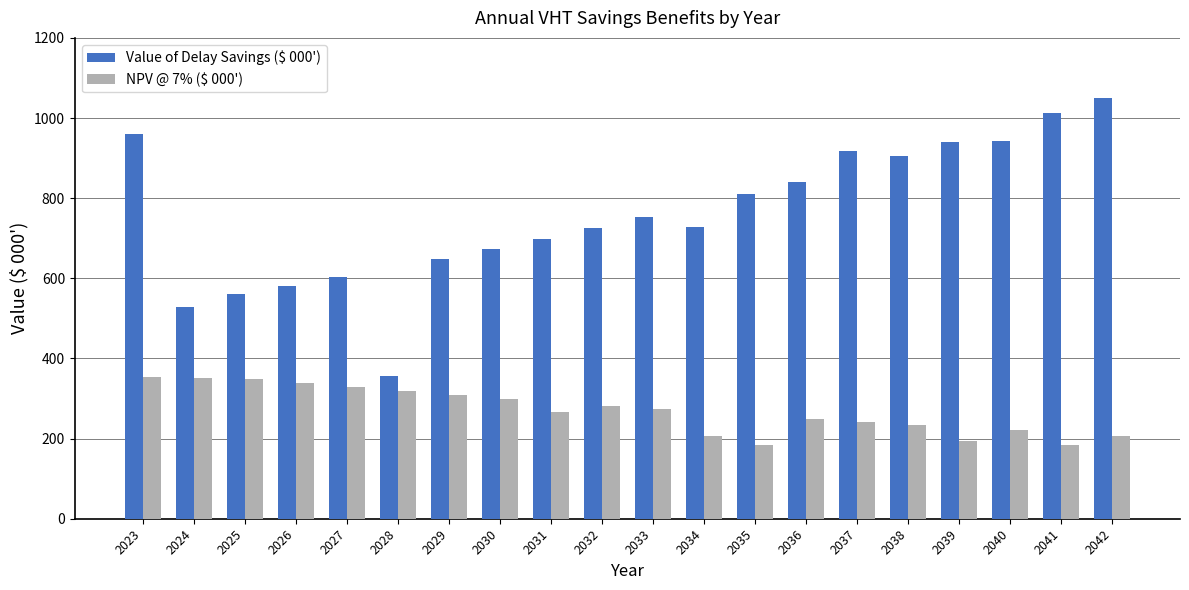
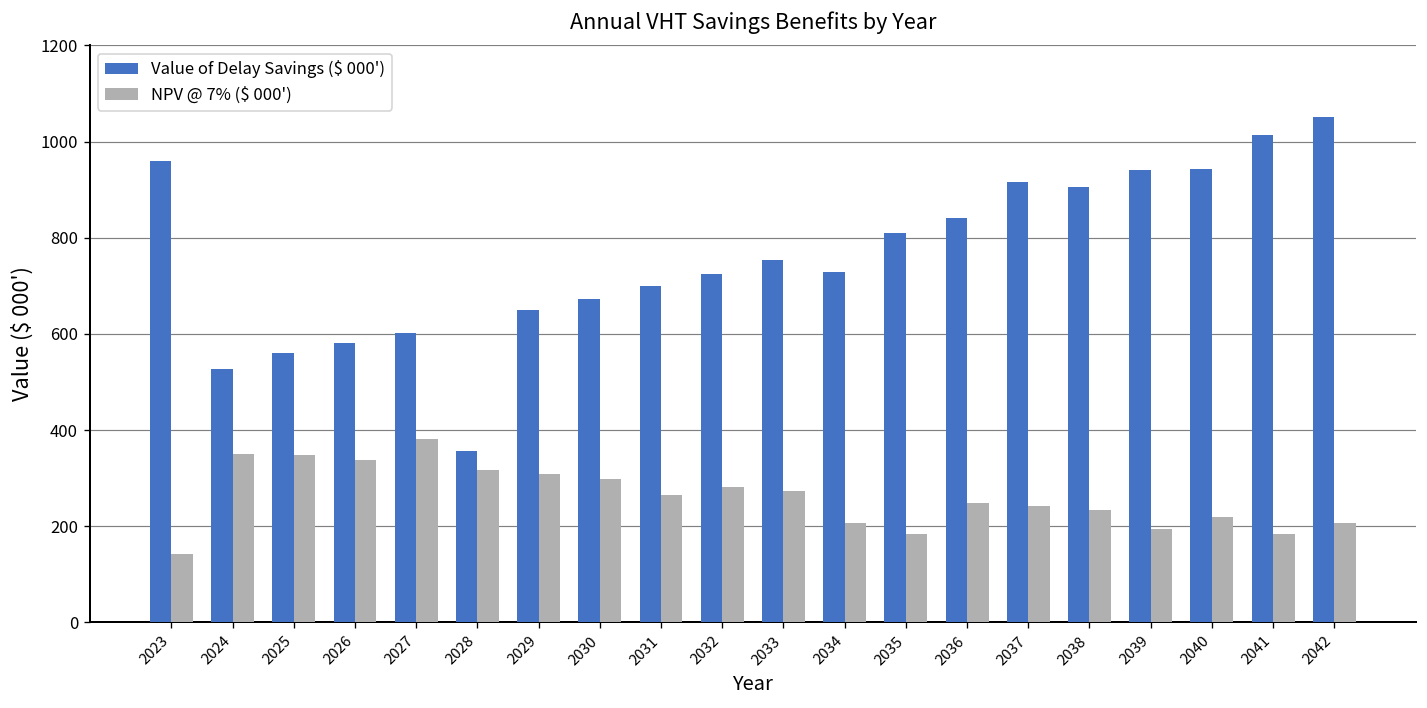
  {
    "Value of Delay Savings ($ 000')": {
      "2023": 960,
      "2024": 530,
      "2025": 560,
      "2026": 580,
      "2027": 600,
      "2028": 360,
      "2029": 650,
      "2030": 670,
      "2031": 700,
      "2032": 730,
      "2033": 750,
      "2034": 730,
      "2035": 810,
      "2036": 840,
      "2037": 920,
      "2038": 910,
      "2039": 940,
      "2040": 940,
      "2041": 1010,
      "2042": 1050
    },
    "NPV @ 7% ($ 000')": {
-     "2023": 350,
+     "2023": 140,
      "2024": 350,
      "2025": 350,
      "2026": 340,
-     "2027": 330,
+     "2027": 380,
      "2028": 320,
      "2029": 310,
      "2030": 300,
      "2031": 270,
      "2032": 280,
      "2033": 270,
      "2034": 210,
      "2035": 180,
      "2036": 250,
      "2037": 240,
      "2038": 230,
      "2039": 190,
      "2040": 220,
      "2041": 180,
      "2042": 210
    }
  }
